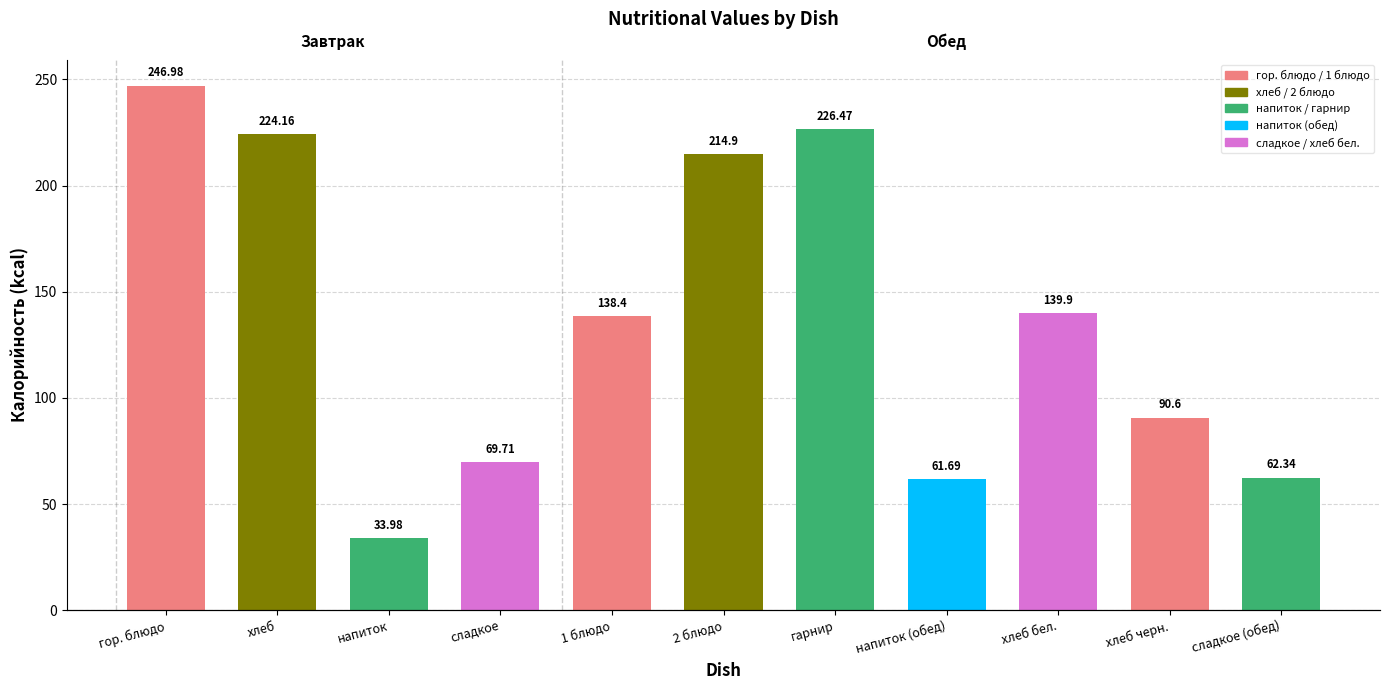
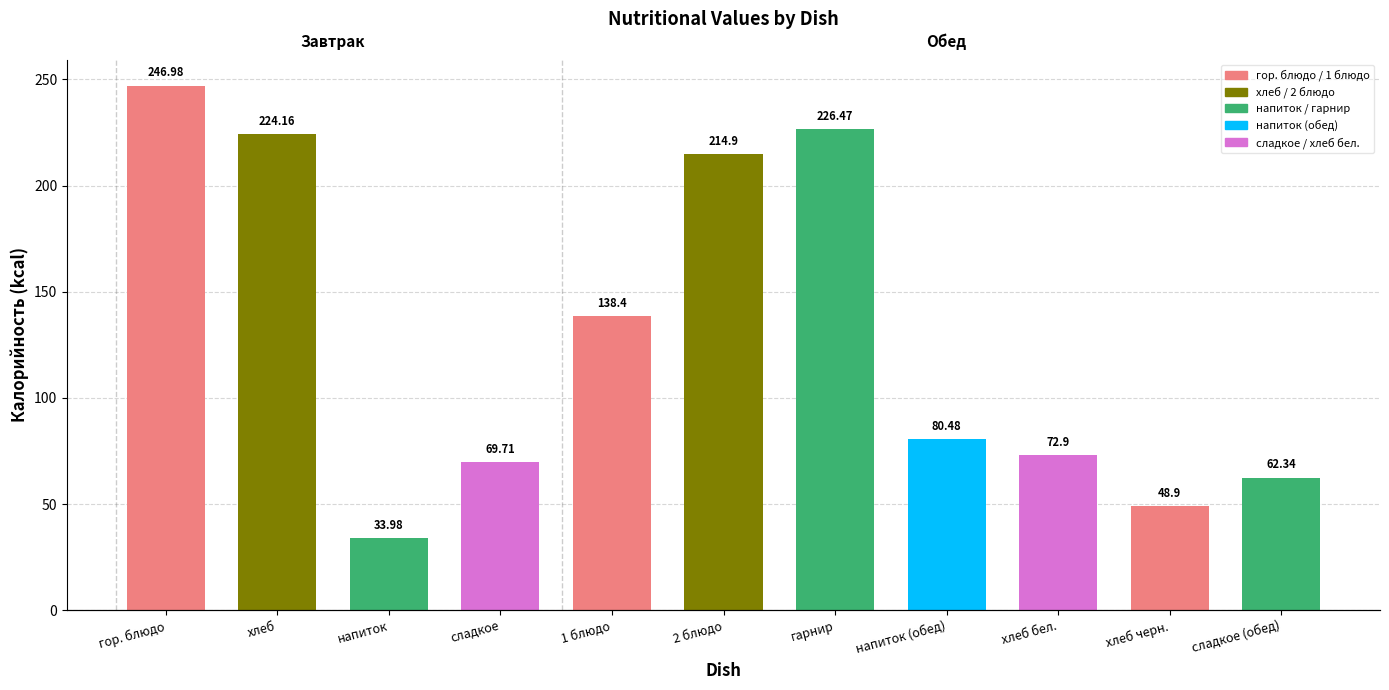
  {
    "гор. блюдо": 246.98,
    "хлеб": 224.16,
    "напиток": 33.98,
    "сладкое": 69.71,
    "1 блюдо": 138.4,
    "2 блюдо": 214.9,
    "гарнир": 226.47,
-   "напиток (обед)": 61.69,
-   "хлеб бел.": 139.9,
-   "хлеб черн.": 90.6,
+   "напиток (обед)": 80.48,
+   "хлеб бел.": 72.9,
+   "хлеб черн.": 48.9,
    "сладкое (обед)": 62.34
  }
